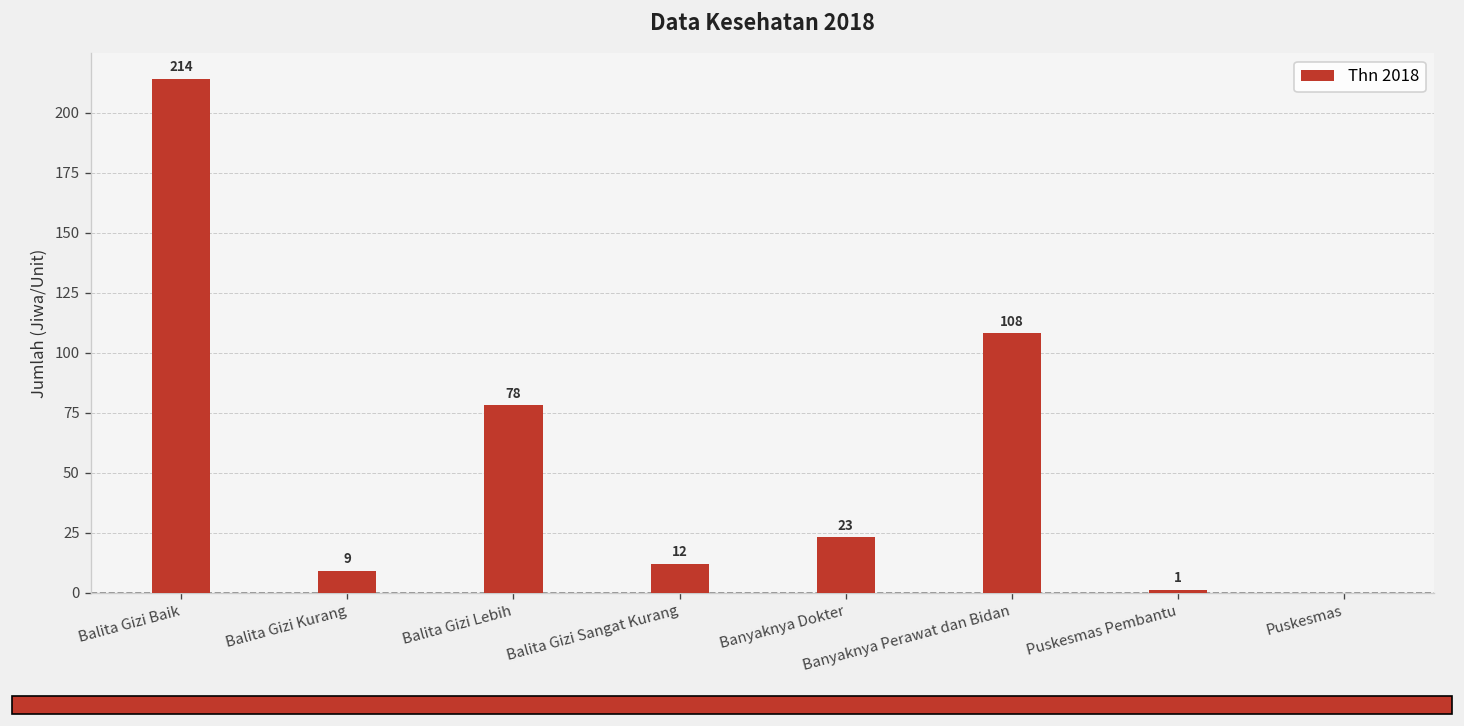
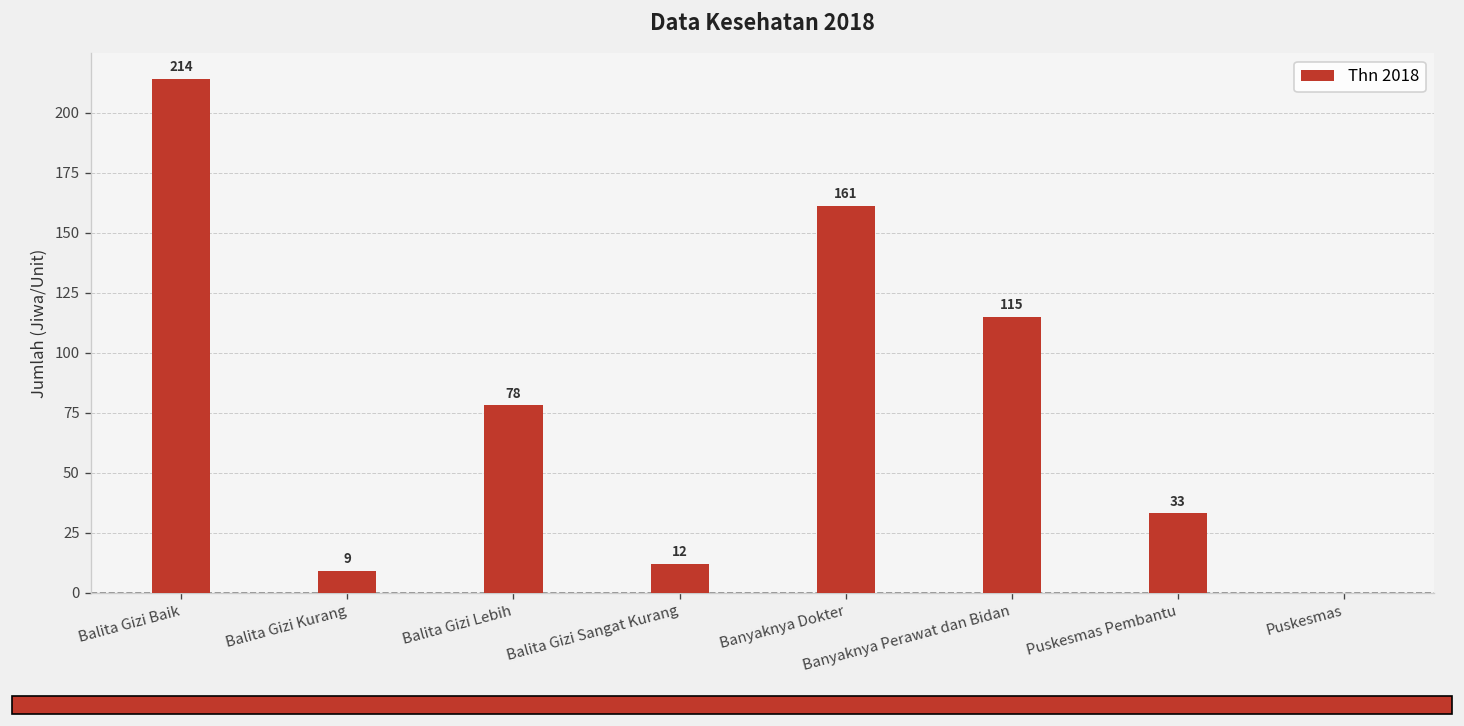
  {
    "Balita Gizi Baik": 214,
    "Balita Gizi Kurang": 9,
    "Balita Gizi Lebih": 78,
    "Balita Gizi Sangat Kurang": 12,
-   "Banyaknya Dokter": 23,
-   "Banyaknya Perawat dan Bidan": 108,
-   "Puskesmas Pembantu": 1
+   "Banyaknya Dokter": 161,
+   "Banyaknya Perawat dan Bidan": 115,
+   "Puskesmas Pembantu": 33
  }
